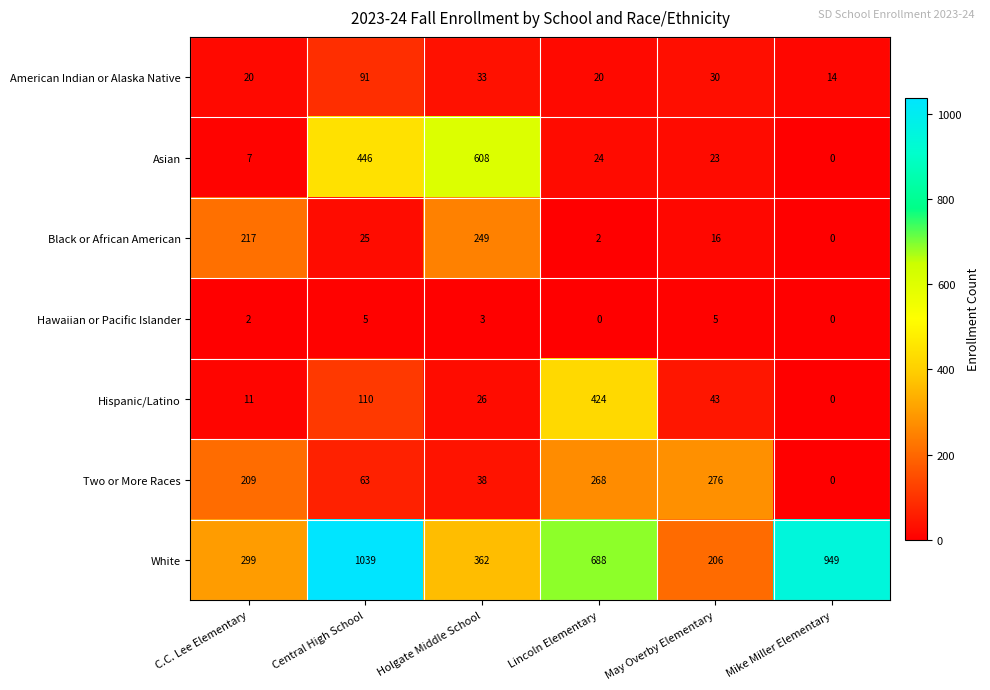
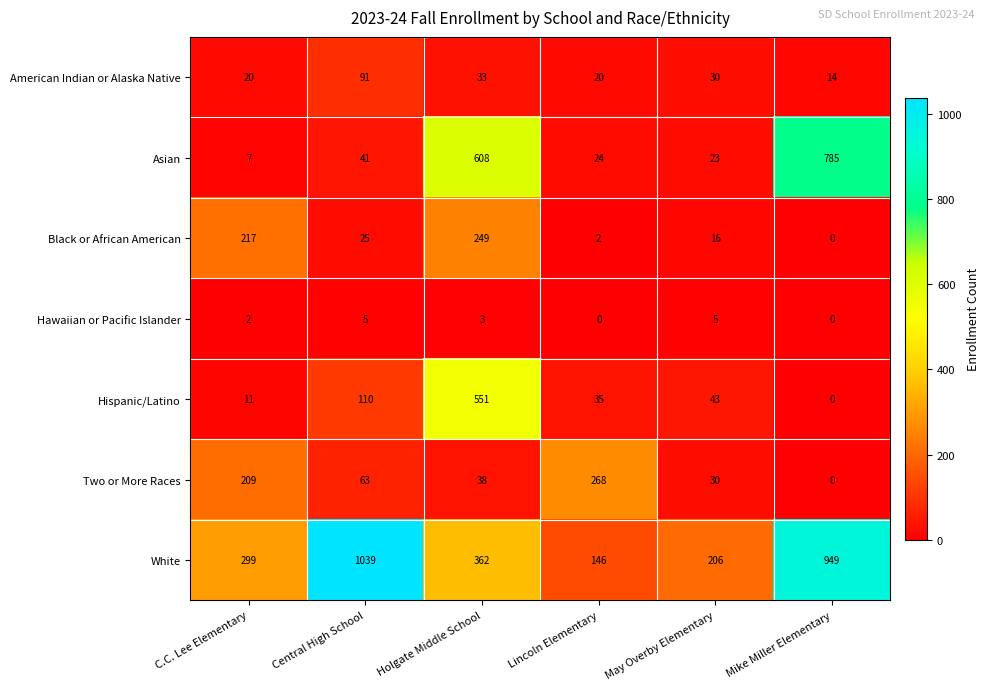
  {
    "American Indian or Alaska Native": {
      "C.C. Lee Elementary": 20,
      "Central High School": 91,
      "Holgate Middle School": 33,
      "Lincoln Elementary": 20,
      "May Overby Elementary": 30,
      "Mike Miller Elementary": 14
    },
    "Asian": {
      "C.C. Lee Elementary": 7,
-     "Central High School": 446,
+     "Central High School": 41,
      "Holgate Middle School": 608,
      "Lincoln Elementary": 24,
      "May Overby Elementary": 23,
-     "Mike Miller Elementary": 0
+     "Mike Miller Elementary": 785
    },
    "Black or African American": {
      "C.C. Lee Elementary": 217,
      "Central High School": 25,
      "Holgate Middle School": 249,
      "Lincoln Elementary": 2,
      "May Overby Elementary": 16,
      "Mike Miller Elementary": 0
    },
    "Hawaiian or Pacific Islander": {
      "C.C. Lee Elementary": 2,
      "Central High School": 5,
      "Holgate Middle School": 3,
      "Lincoln Elementary": 0,
      "May Overby Elementary": 5,
      "Mike Miller Elementary": 0
    },
    "Hispanic/Latino": {
      "C.C. Lee Elementary": 11,
      "Central High School": 110,
-     "Holgate Middle School": 26,
-     "Lincoln Elementary": 424,
+     "Holgate Middle School": 551,
+     "Lincoln Elementary": 35,
      "May Overby Elementary": 43,
      "Mike Miller Elementary": 0
    },
    "Two or More Races": {
      "C.C. Lee Elementary": 209,
      "Central High School": 63,
      "Holgate Middle School": 38,
      "Lincoln Elementary": 268,
-     "May Overby Elementary": 276,
+     "May Overby Elementary": 30,
      "Mike Miller Elementary": 0
    },
    "White": {
      "C.C. Lee Elementary": 299,
      "Central High School": 1039,
      "Holgate Middle School": 362,
-     "Lincoln Elementary": 688,
+     "Lincoln Elementary": 146,
      "May Overby Elementary": 206,
      "Mike Miller Elementary": 949
    }
  }
